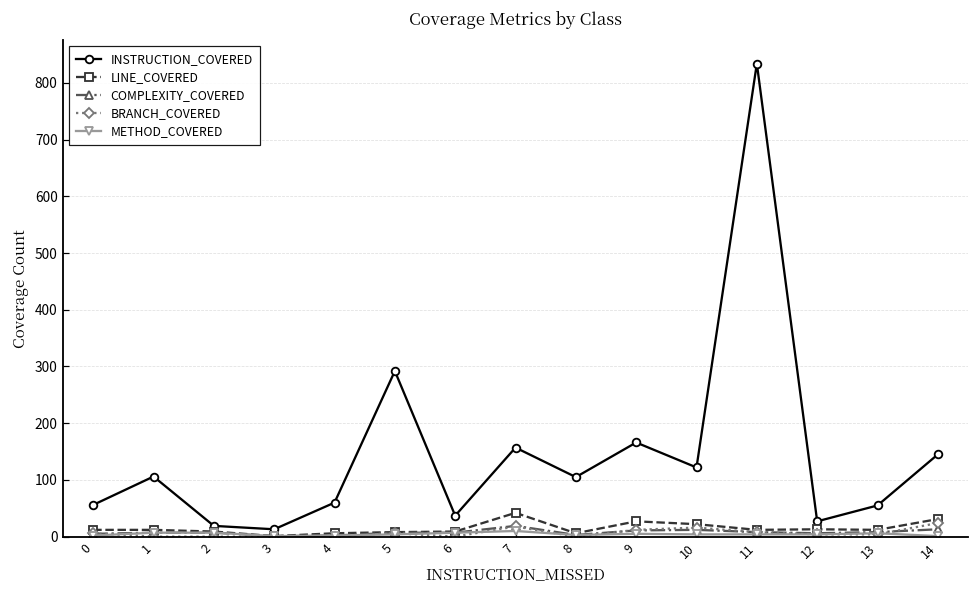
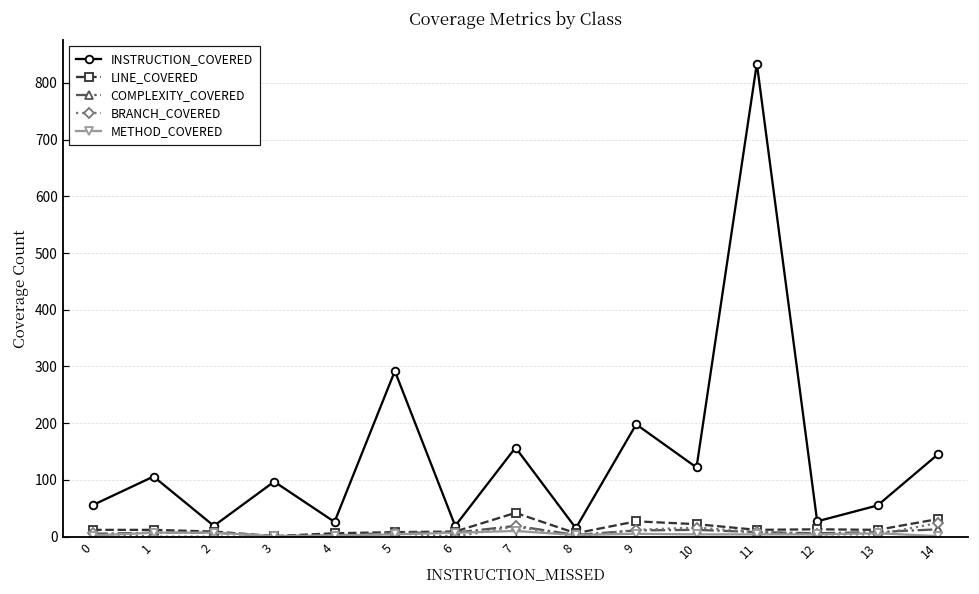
  {
    "INSTRUCTION_COVERED": {
      "0": 60,
      "1": 110,
      "2": 20,
-     "3": 10,
-     "4": 60,
+     "3": 100,
+     "4": 30,
      "5": 290,
-     "6": 40,
+     "6": 20,
      "7": 160,
-     "8": 110,
-     "9": 170,
+     "8": 20,
+     "9": 200,
      "10": 120,
      "11": 830,
      "12": 30,
      "13": 60,
      "14": 150
    }
  }
